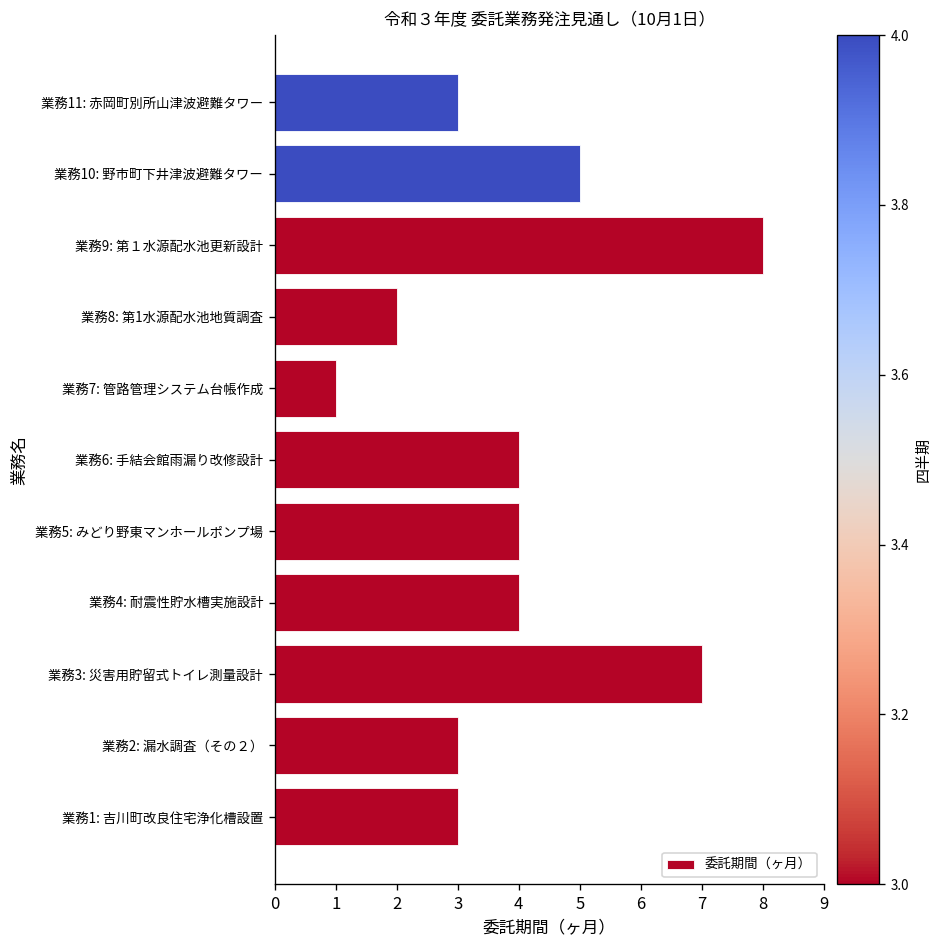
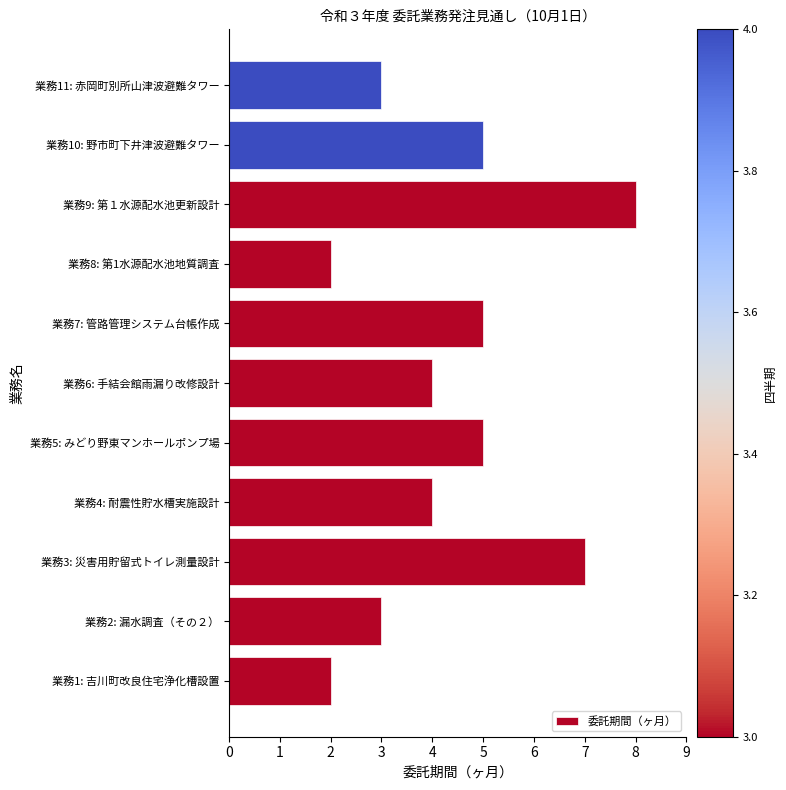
  {
    "業務11: 赤岡町別所山津波避難タワー": 3,
    "業務10: 野市町下井津波避難タワー": 5,
    "業務9: 第１水源配水池更新設計": 8,
    "業務8: 第1水源配水池地質調査": 2,
-   "業務7: 管路管理システム台帳作成": 1,
+   "業務7: 管路管理システム台帳作成": 5,
    "業務6: 手結会館雨漏り改修設計": 4,
-   "業務5: みどり野東マンホールポンプ場": 4,
+   "業務5: みどり野東マンホールポンプ場": 5,
    "業務4: 耐震性貯水槽実施設計": 4,
    "業務3: 災害用貯留式トイレ測量設計": 7,
    "業務2: 漏水調査（その２）": 3,
-   "業務1: 吉川町改良住宅浄化槽設置": 3
+   "業務1: 吉川町改良住宅浄化槽設置": 2
  }
